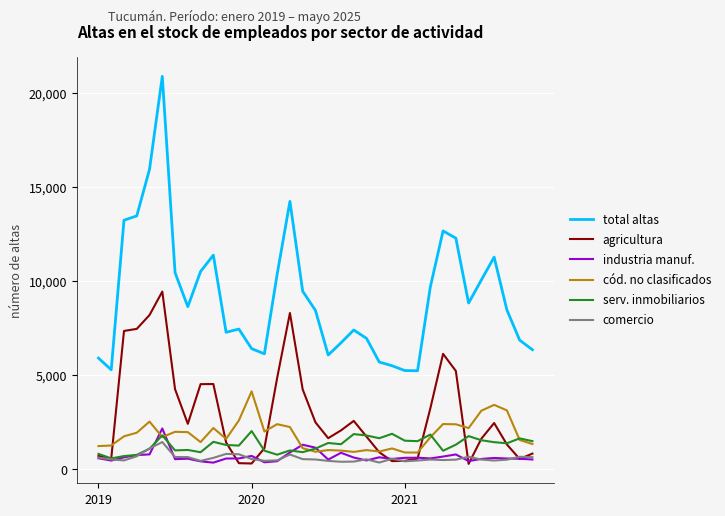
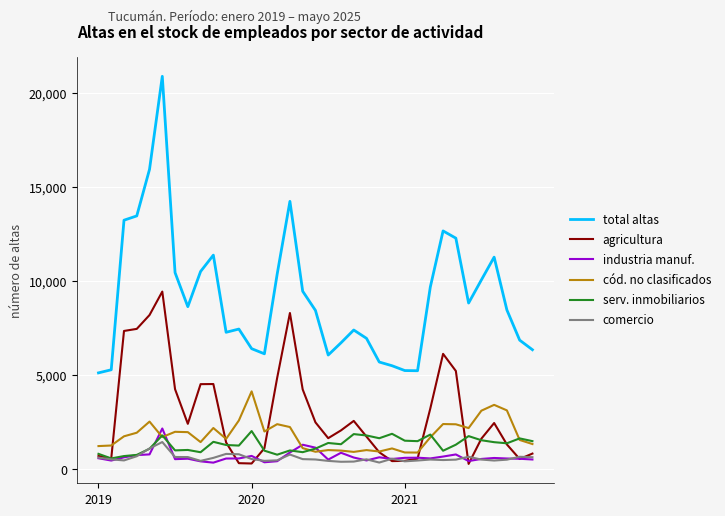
  {
    "total altas": {
-     "2019": "5,900",
+     "2019": "5,100",
      "2020": "6,400",
      "2021": "5,300"
    },
    "agricultura": {
      "2020": "300"
    },
    "industria manuf.": {
      "2020": "700",
      "2021": "600"
    },
    "cód. no clasificados": {
      "2019": "1,200",
      "2020": "4,100",
      "2021": "900"
    },
    "serv. inmobiliarios": {
      "2020": "2,000",
      "2021": "1,500"
    },
    "comercio": {
      "2020": "500"
    }
  }
